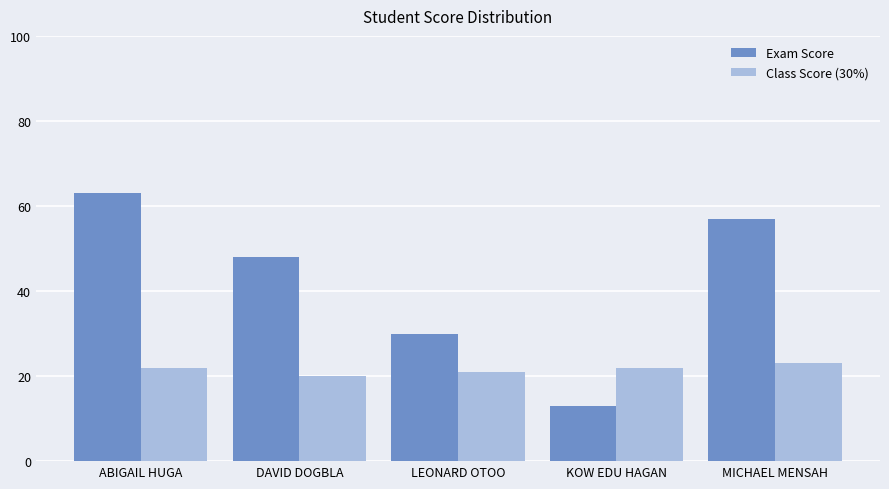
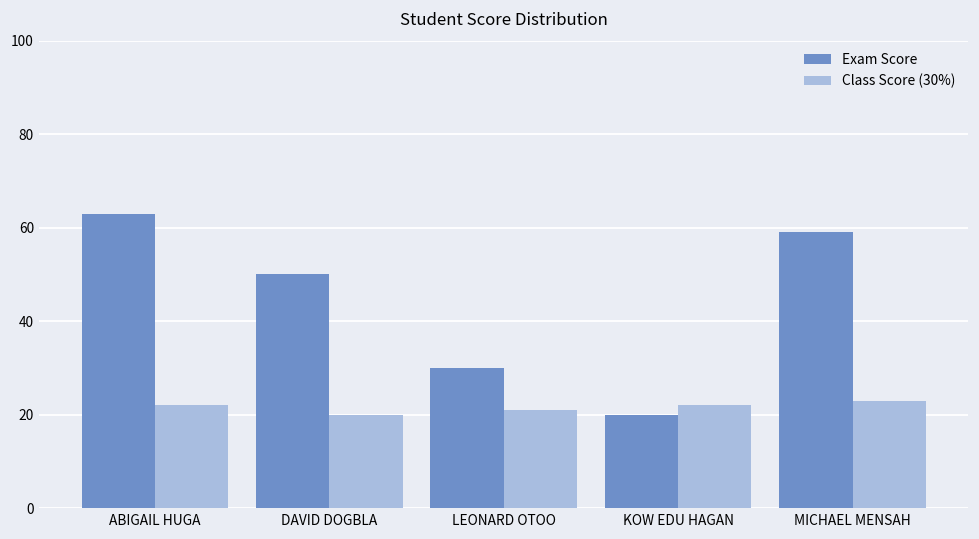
  {
    "Exam Score": {
      "ABIGAIL HUGA": 63,
-     "DAVID DOGBLA": 48,
+     "DAVID DOGBLA": 50,
      "LEONARD OTOO": 30,
-     "KOW EDU HAGAN": 13,
-     "MICHAEL MENSAH": 57
+     "KOW EDU HAGAN": 20,
+     "MICHAEL MENSAH": 59
    },
    "Class Score (30%)": {
      "ABIGAIL HUGA": 22,
      "DAVID DOGBLA": 20,
      "LEONARD OTOO": 21,
      "KOW EDU HAGAN": 22,
      "MICHAEL MENSAH": 23
    }
  }
